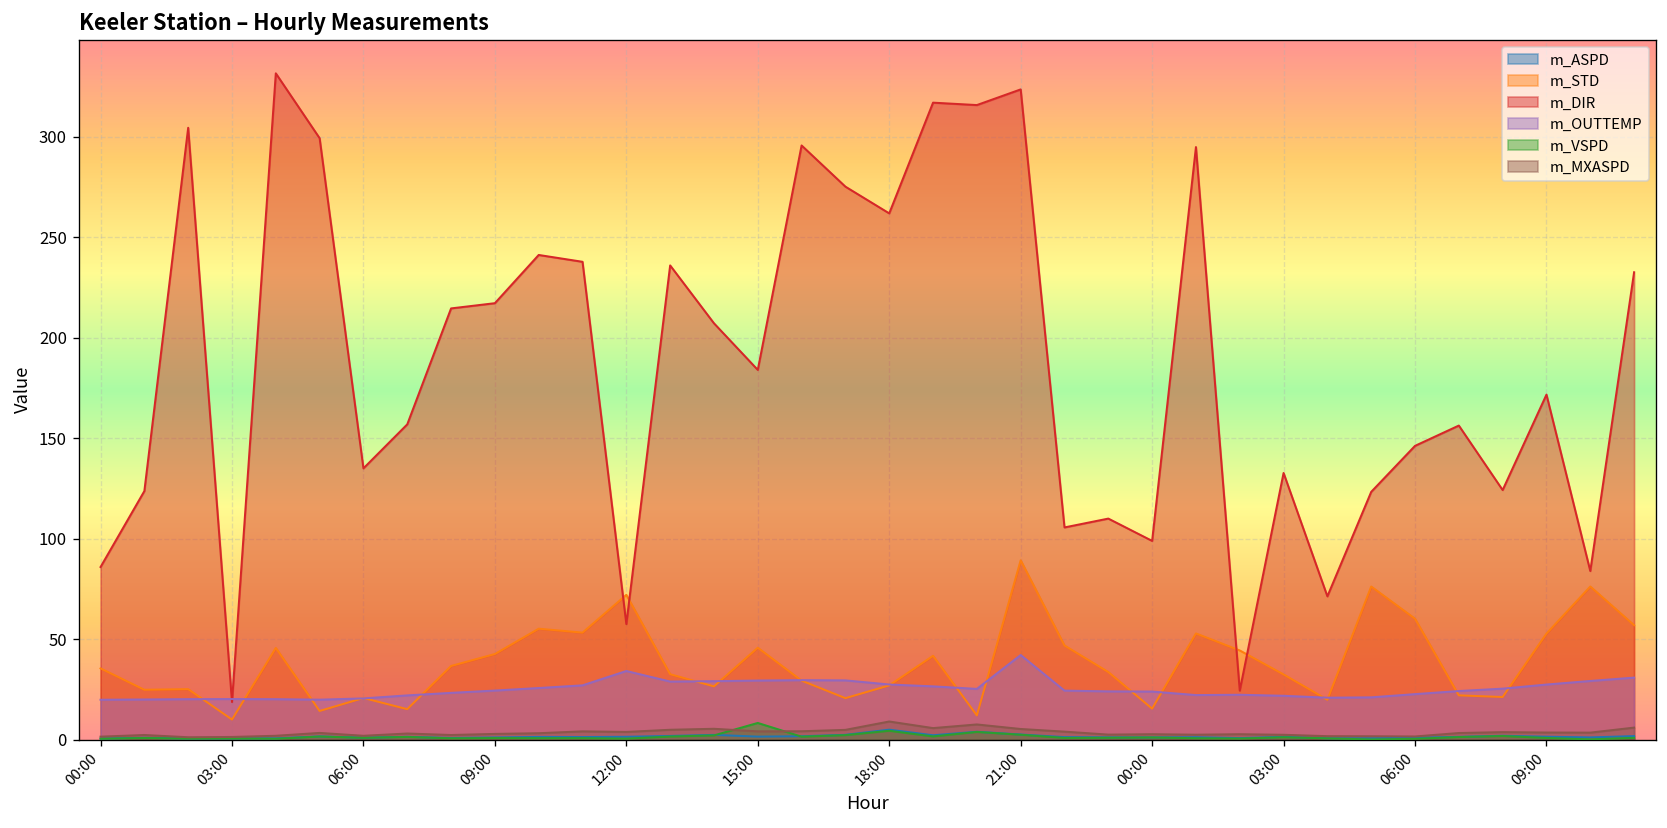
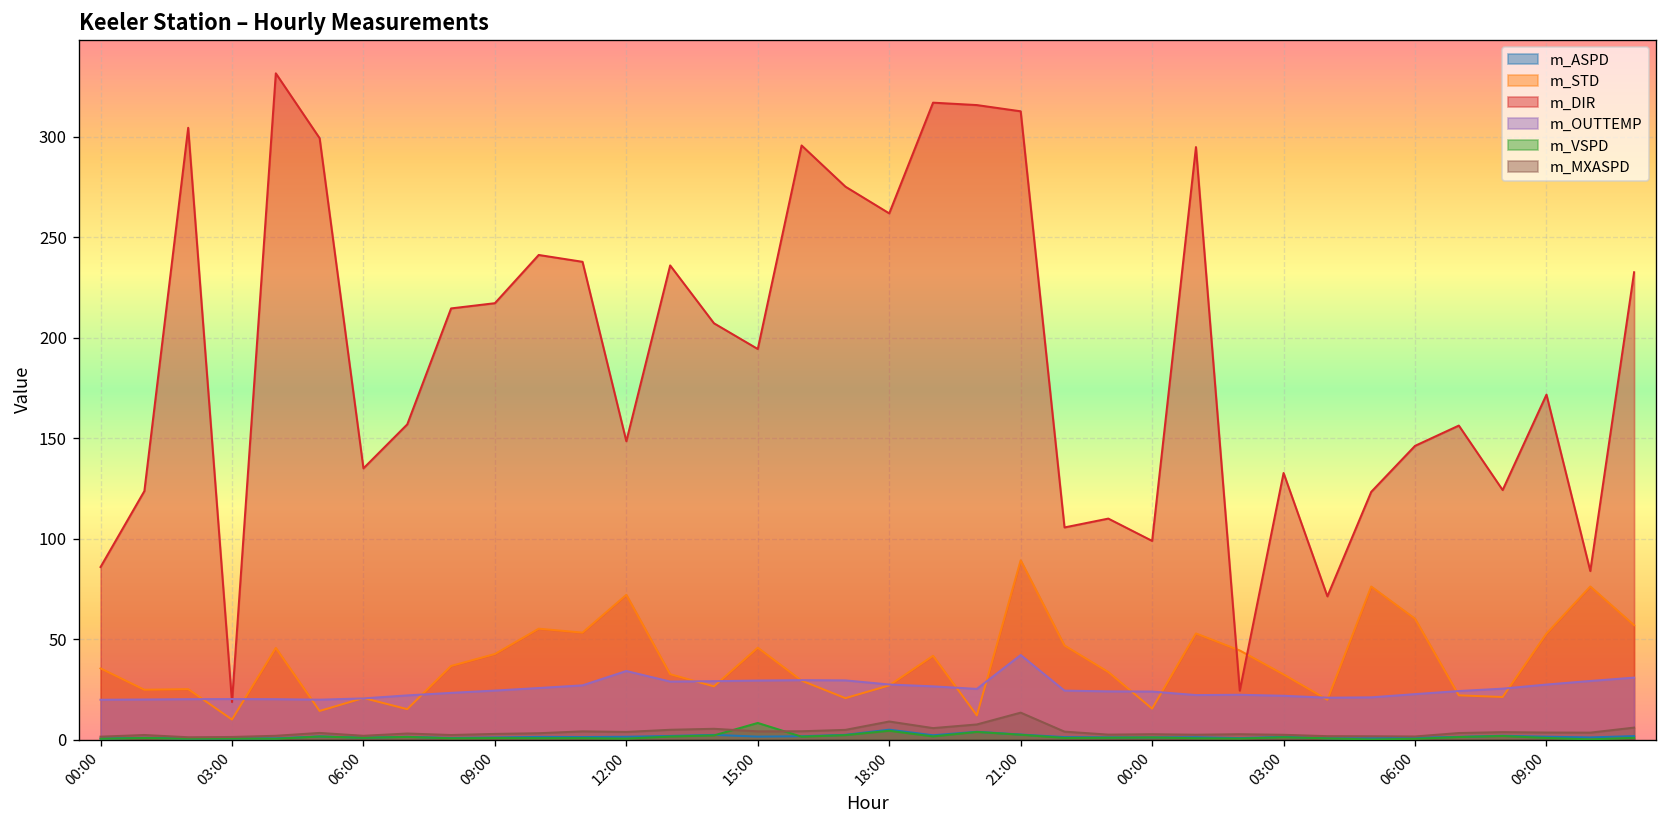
  {
    "m_ASPD": {
      "15:00": 1
    },
    "m_STD": {
      "12:00": 72,
      "15:00": 46,
      "21:00": 89
    },
    "m_DIR": {
-     "12:00": 58,
-     "15:00": 184,
+     "12:00": 149,
+     "15:00": 194,
      "18:00": 262,
-     "21:00": 324
+     "21:00": 313
    },
    "m_OUTTEMP": {
      "12:00": 34,
      "15:00": 29,
      "21:00": 42
    },
    "m_VSPD": {
      "15:00": 8
    },
    "m_MXASPD": {
      "12:00": 4,
      "15:00": 4,
      "18:00": 9,
-     "21:00": 5
+     "21:00": 13
    }
  }
